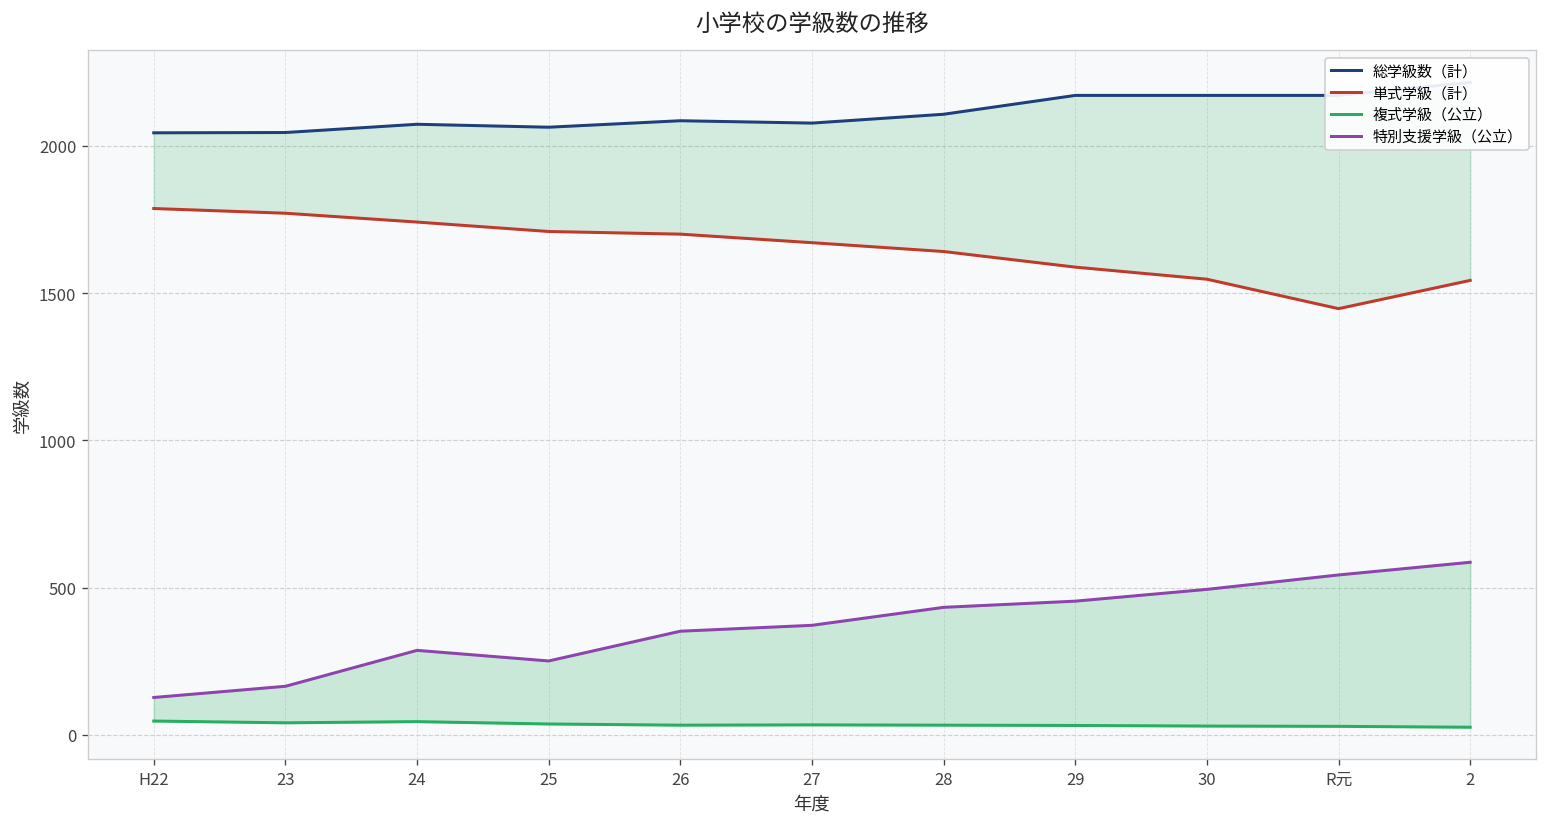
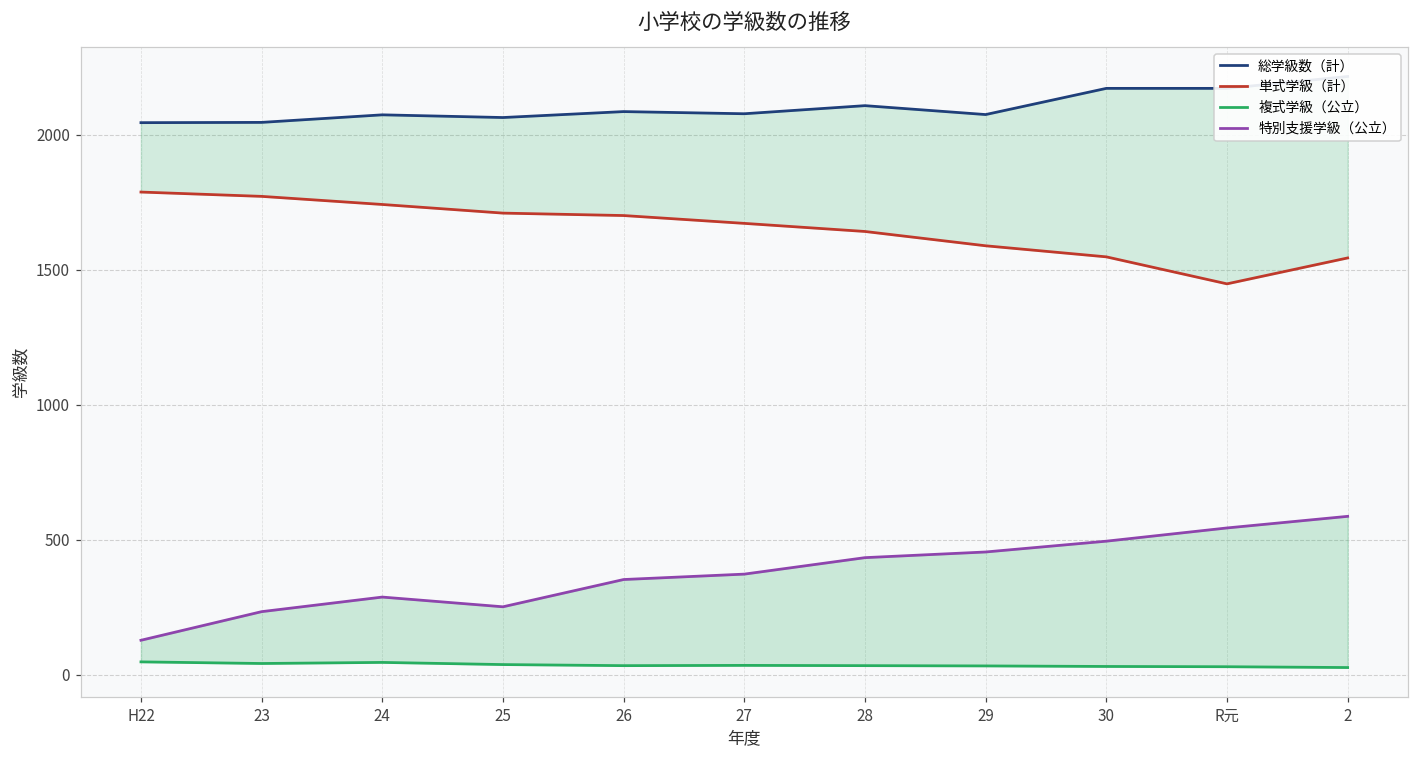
  {
    "総学級数（計）": {
      "H22": 2040,
      "23": 2050,
      "24": 2070,
      "25": 2060,
      "26": 2090,
      "27": 2080,
      "28": 2110,
-     "29": 2170,
+     "29": 2070,
      "30": 2170
    },
    "単式学級（計）": {
      "H22": 1790,
      "23": 1770,
      "24": 1740,
      "25": 1710,
      "26": 1700,
      "27": 1670,
      "28": 1640,
      "29": 1590,
      "30": 1550,
      "R元": 1450,
      "2": 1540
    },
    "複式学級（公立）": {
      "H22": 50,
      "23": 40,
      "24": 50,
      "25": 40,
      "26": 30,
      "27": 30,
      "28": 30,
      "29": 30,
      "30": 30,
      "R元": 30,
      "2": 30
    },
    "特別支援学級（公立）": {
      "H22": 130,
-     "23": 170,
+     "23": 230,
      "24": 290,
      "25": 250,
      "26": 350,
      "27": 370,
      "28": 430,
      "29": 450,
      "30": 490,
      "R元": 540,
      "2": 590
    }
  }
